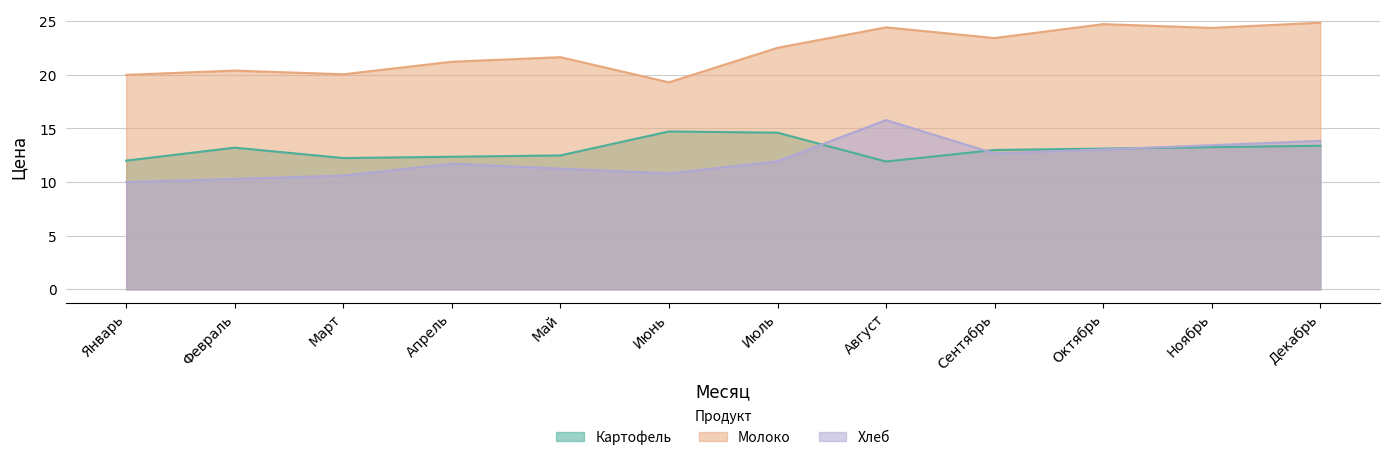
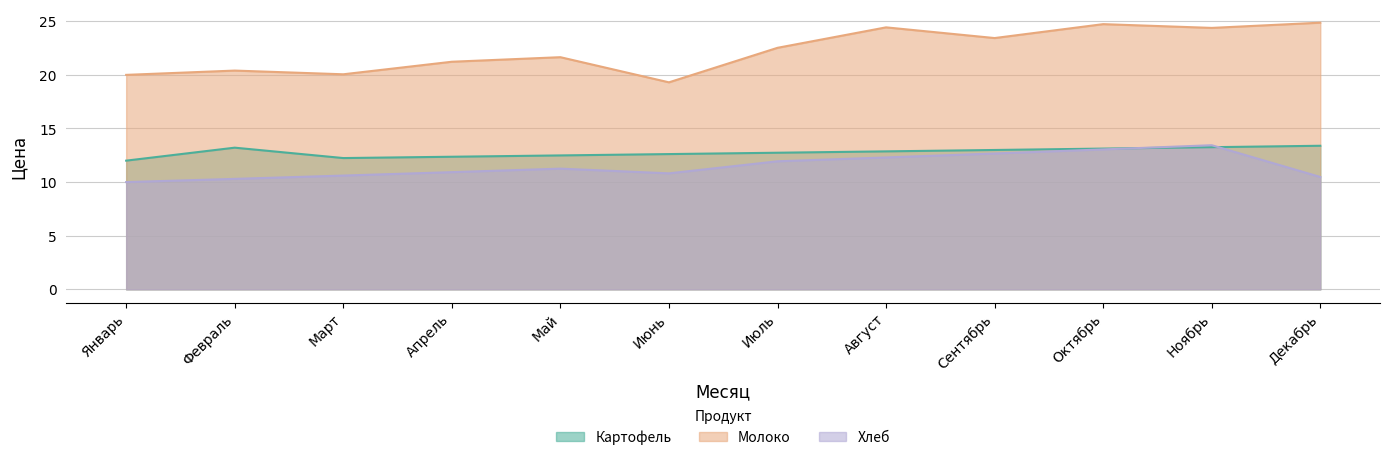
  {
    "Картофель": {
      "Январь": 12.0,
      "Февраль": 13.2,
      "Март": 12.2,
      "Апрель": 12.4,
      "Май": 12.5,
-     "Июнь": 14.7,
-     "Июль": 14.6,
-     "Август": 11.9,
+     "Июнь": 12.6,
+     "Июль": 12.7,
+     "Август": 12.9,
      "Сентябрь": 13.0,
      "Декабрь": 13.4
    },
    "Молоко": {
      "Январь": 20.0,
      "Февраль": 20.4,
      "Март": 20.1,
      "Апрель": 21.2,
      "Май": 21.6,
      "Июнь": 19.3,
      "Июль": 22.5,
      "Август": 24.4,
      "Сентябрь": 23.4,
      "Октябрь": 24.7,
      "Ноябрь": 24.4,
      "Декабрь": 24.9
    },
    "Хлеб": {
      "Январь": 10.0,
      "Февраль": 10.3,
      "Март": 10.6,
-     "Апрель": 11.7,
+     "Апрель": 10.9,
      "Май": 11.3,
      "Июнь": 10.8,
      "Июль": 11.9,
-     "Август": 15.8,
+     "Август": 12.3,
      "Сентябрь": 12.7,
-     "Декабрь": 13.8
+     "Декабрь": 10.5
    }
  }
